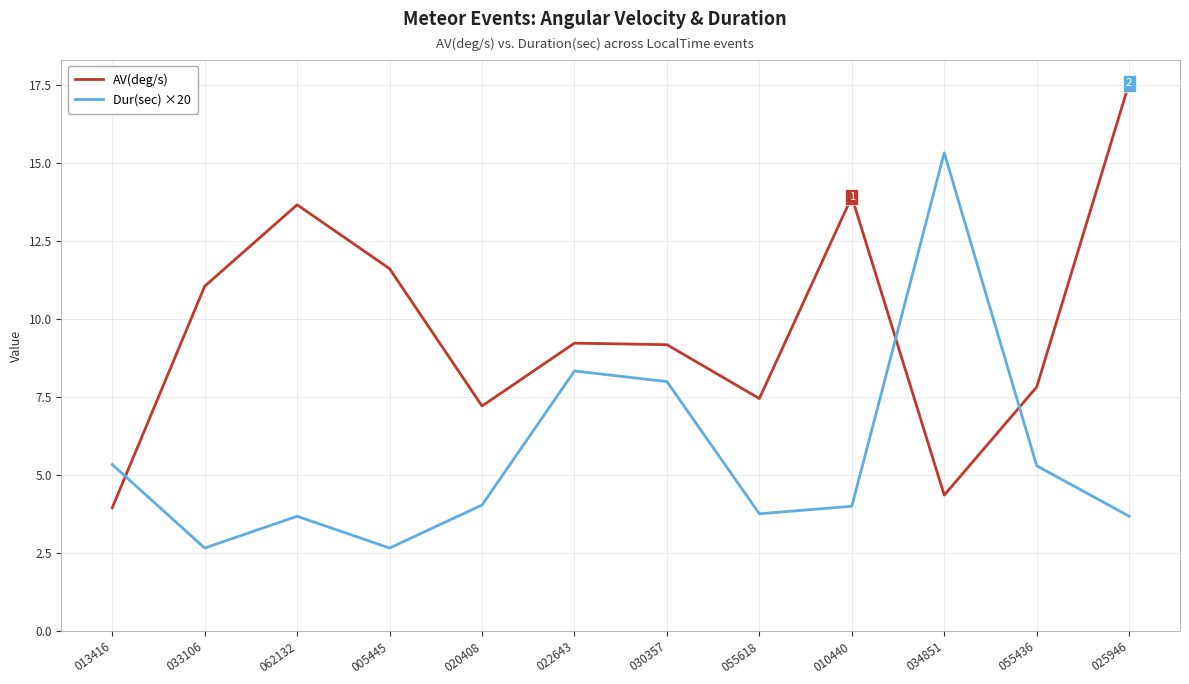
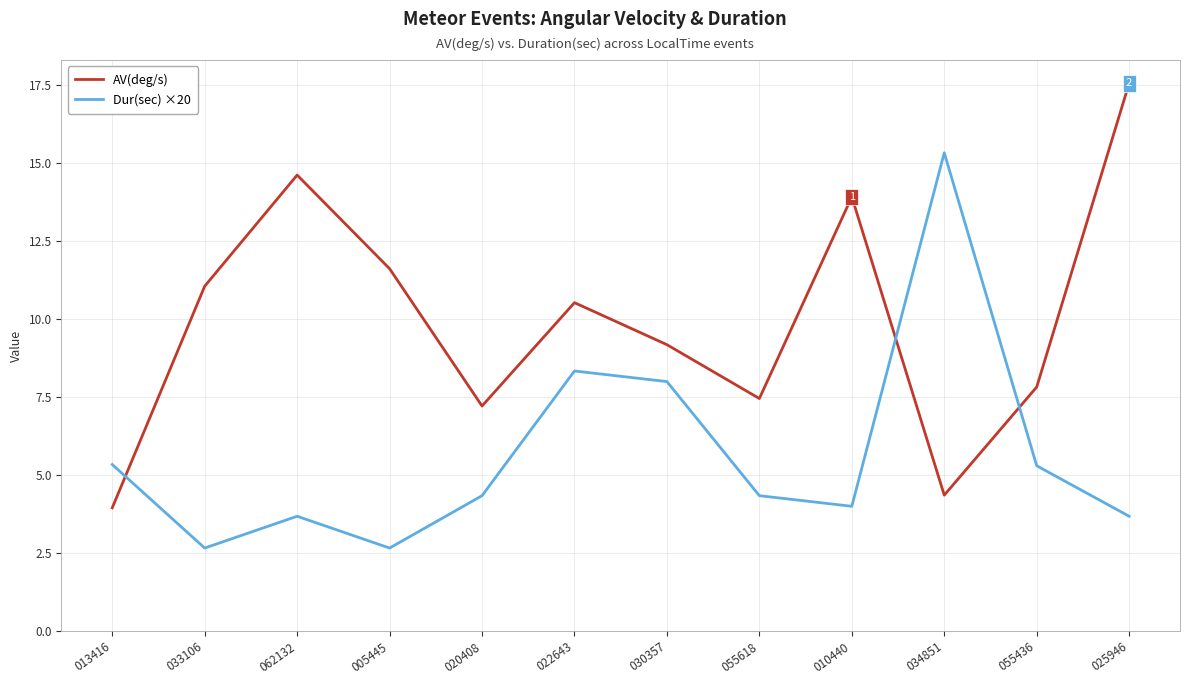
  {
    "AV(deg/s)": {
      "013416": 4.0,
      "033106": 11.1,
-     "062132": 13.7,
+     "062132": 14.6,
      "005445": 11.6,
      "020408": 7.2,
-     "022643": 9.2,
+     "022643": 10.5,
      "030357": 9.2,
      "055618": 7.5,
      "034851": 4.4,
      "055436": 7.8
    },
    "Dur(sec) ×20": {
      "013416": 5.3,
      "033106": 2.7,
      "062132": 3.7,
      "005445": 2.7,
-     "020408": 4.0,
+     "020408": 4.3,
      "022643": 8.3,
      "030357": 8.0,
-     "055618": 3.8,
+     "055618": 4.3,
      "010440": 4.0,
      "034851": 15.3,
      "055436": 5.3,
      "025946": 3.7
    }
  }
